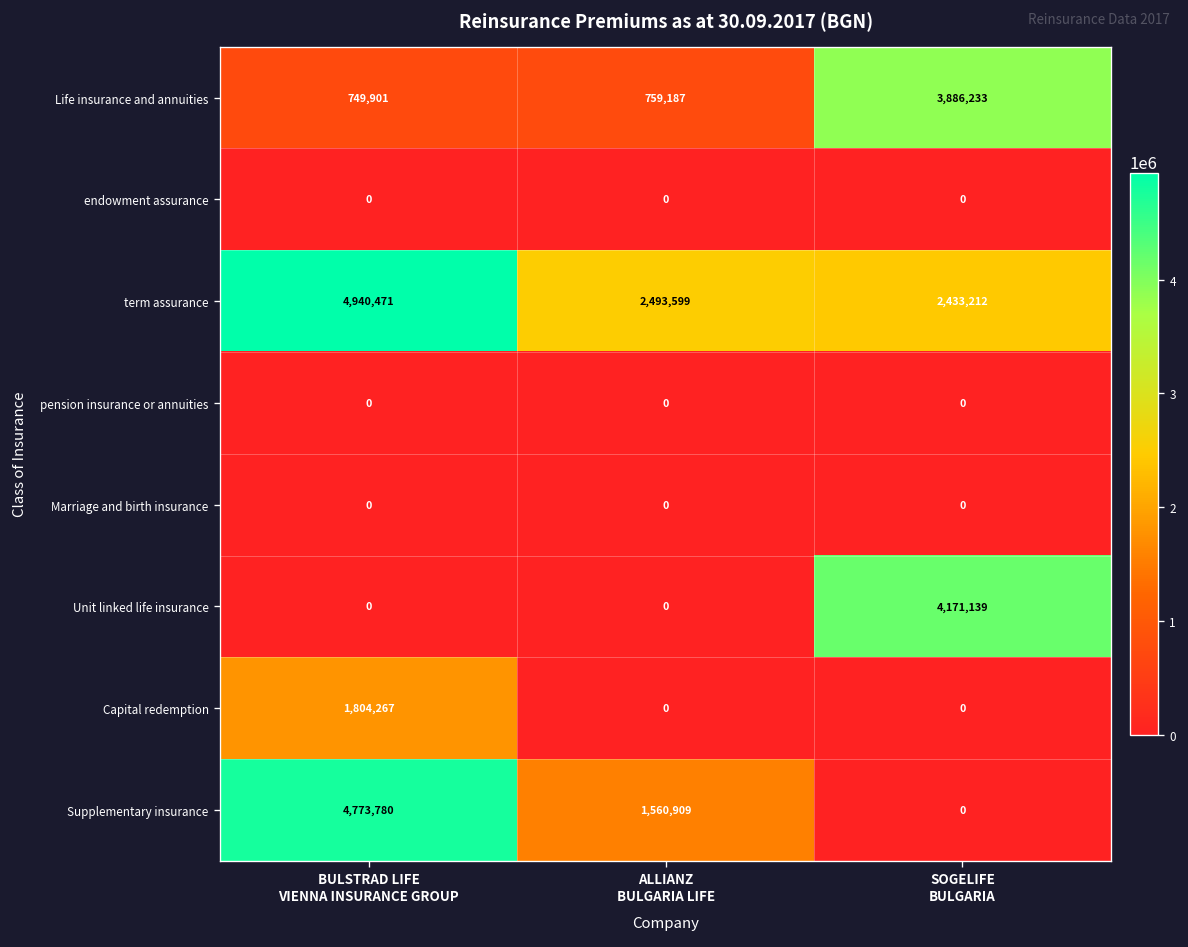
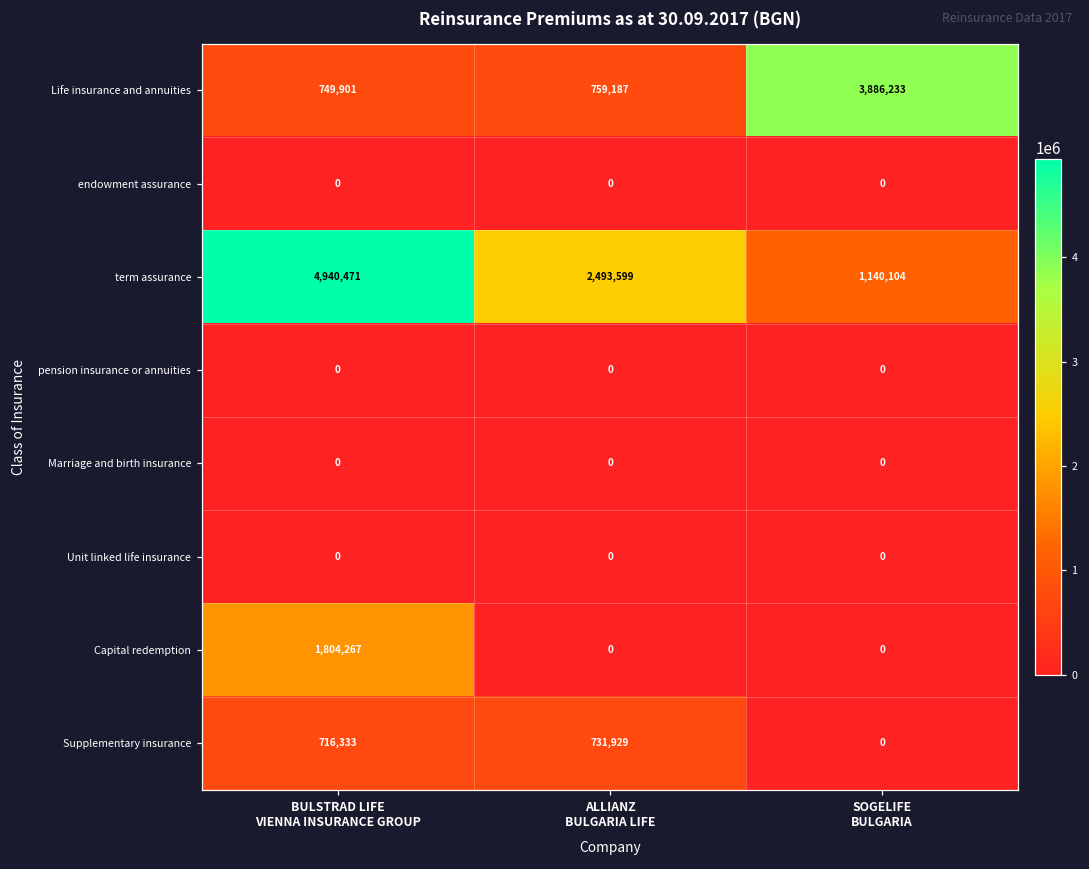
  {
    "Life insurance and annuities": {
      "BULSTRAD LIFE VIENNA INSURANCE GROUP": "749,901",
      "ALLIANZ BULGARIA LIFE": "759,187",
      "SOGELIFE BULGARIA": "3,886,233"
    },
    "endowment assurance": {
      "BULSTRAD LIFE VIENNA INSURANCE GROUP": "0",
      "ALLIANZ BULGARIA LIFE": "0",
      "SOGELIFE BULGARIA": "0"
    },
    "term assurance": {
      "BULSTRAD LIFE VIENNA INSURANCE GROUP": "4,940,471",
      "ALLIANZ BULGARIA LIFE": "2,493,599",
-     "SOGELIFE BULGARIA": "2,433,212"
+     "SOGELIFE BULGARIA": "1,140,104"
    },
    "pension insurance or annuities": {
      "BULSTRAD LIFE VIENNA INSURANCE GROUP": "0",
      "ALLIANZ BULGARIA LIFE": "0",
      "SOGELIFE BULGARIA": "0"
    },
    "Marriage and birth insurance": {
      "BULSTRAD LIFE VIENNA INSURANCE GROUP": "0",
      "ALLIANZ BULGARIA LIFE": "0",
      "SOGELIFE BULGARIA": "0"
    },
    "Unit linked life insurance": {
      "BULSTRAD LIFE VIENNA INSURANCE GROUP": "0",
      "ALLIANZ BULGARIA LIFE": "0",
-     "SOGELIFE BULGARIA": "4,171,139"
+     "SOGELIFE BULGARIA": "0"
    },
    "Capital redemption": {
      "BULSTRAD LIFE VIENNA INSURANCE GROUP": "1,804,267",
      "ALLIANZ BULGARIA LIFE": "0",
      "SOGELIFE BULGARIA": "0"
    },
    "Supplementary insurance": {
-     "BULSTRAD LIFE VIENNA INSURANCE GROUP": "4,773,780",
-     "ALLIANZ BULGARIA LIFE": "1,560,909",
+     "BULSTRAD LIFE VIENNA INSURANCE GROUP": "716,333",
+     "ALLIANZ BULGARIA LIFE": "731,929",
      "SOGELIFE BULGARIA": "0"
    }
  }
